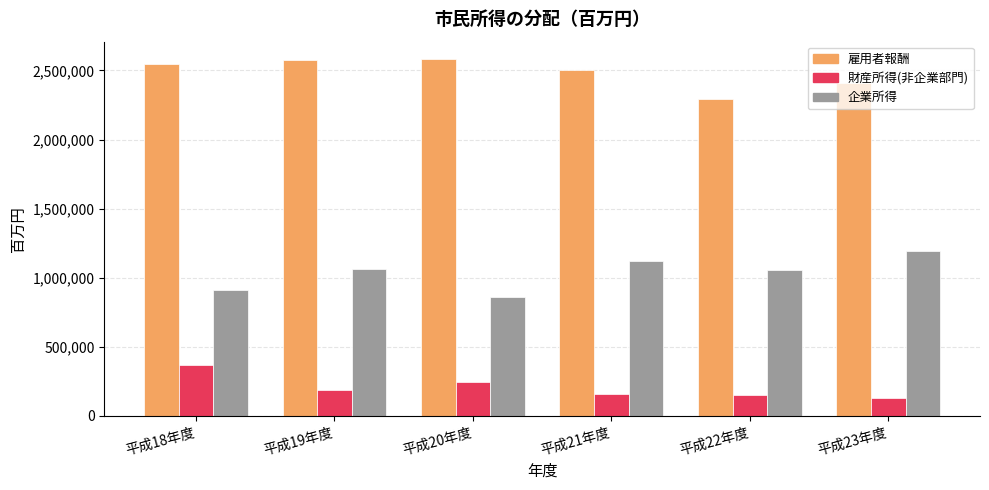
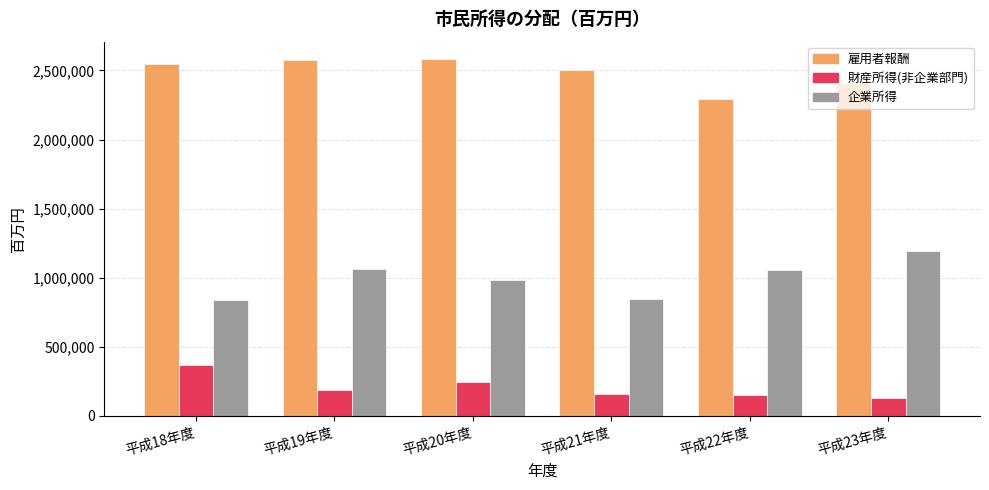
  {
    "雇用者報酬": {
      "平成18年度": "2,550,000",
      "平成19年度": "2,580,000",
      "平成20年度": "2,580,000",
      "平成21年度": "2,500,000",
      "平成22年度": "2,300,000"
    },
    "財産所得(非企業部門)": {
      "平成18年度": "370,000",
      "平成19年度": "190,000",
      "平成20年度": "250,000",
      "平成21年度": "160,000",
      "平成22年度": "150,000",
      "平成23年度": "130,000"
    },
    "企業所得": {
-     "平成18年度": "910,000",
+     "平成18年度": "840,000",
      "平成19年度": "1,060,000",
-     "平成20年度": "860,000",
-     "平成21年度": "1,120,000",
+     "平成20年度": "980,000",
+     "平成21年度": "850,000",
      "平成22年度": "1,050,000",
      "平成23年度": "1,190,000"
    }
  }
